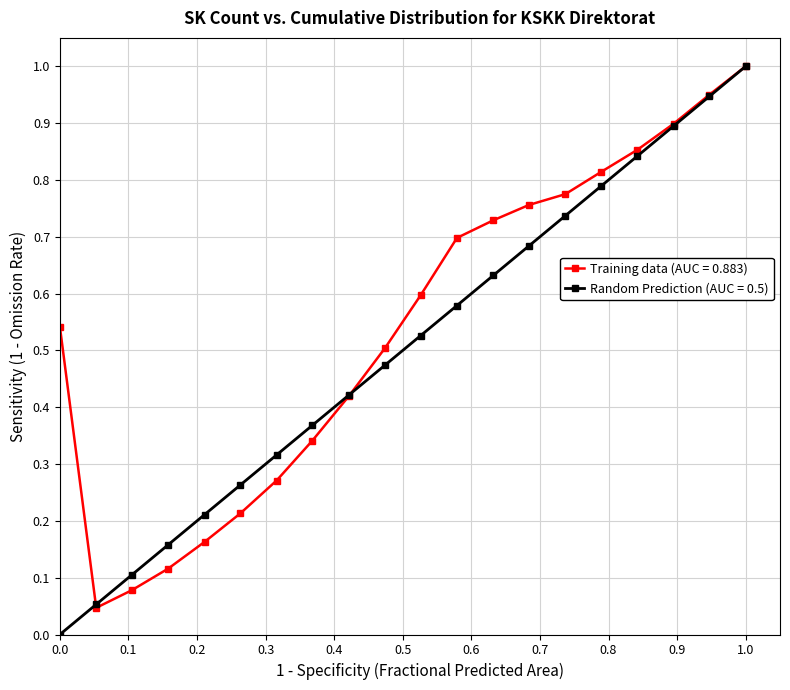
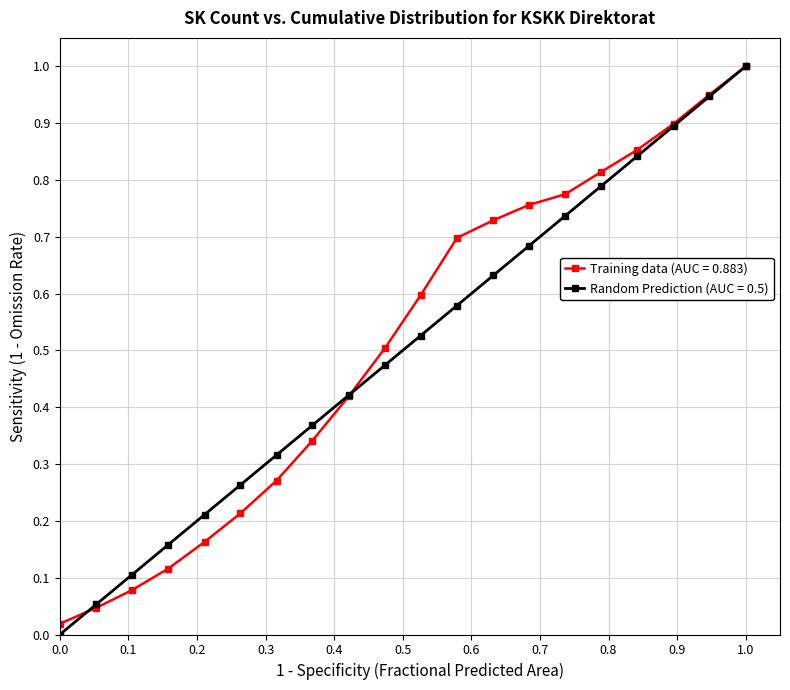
  {
    "Training data (AUC = 0.883)": {
-     "0.0": 0.54
+     "0.0": 0.02
    },
    "Random Prediction (AUC = 0.5)": {
      "0.0": 0.00
    }
  }
